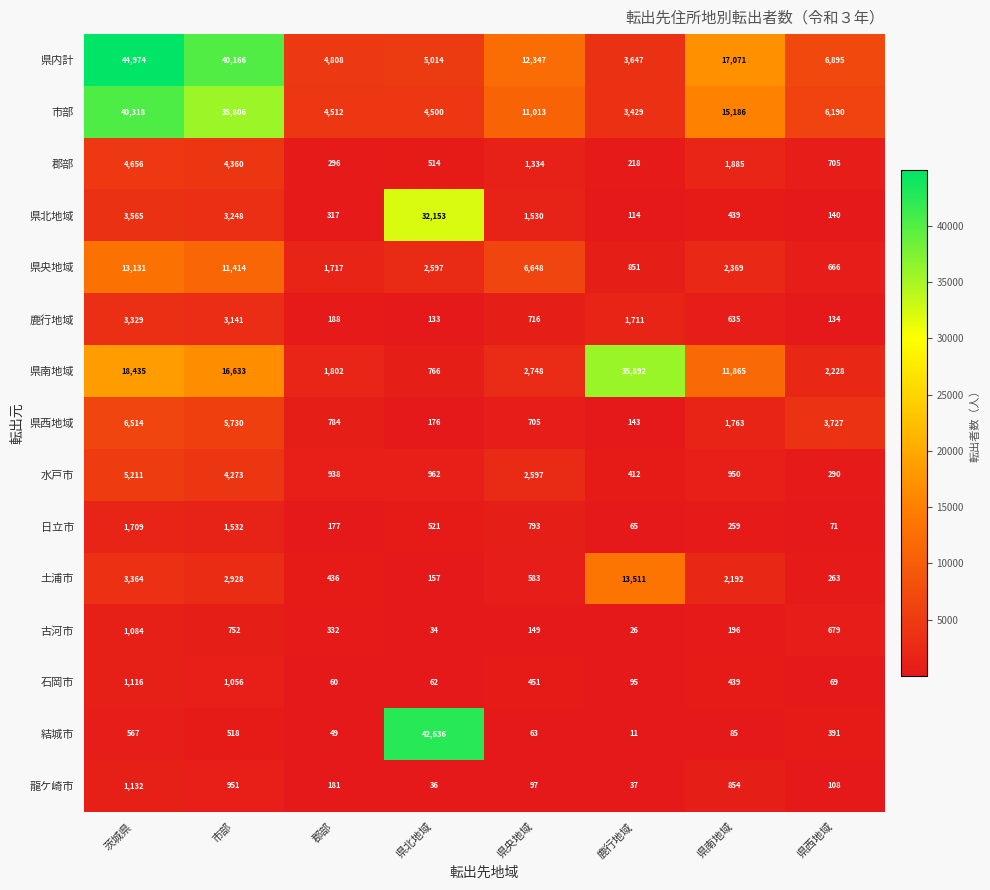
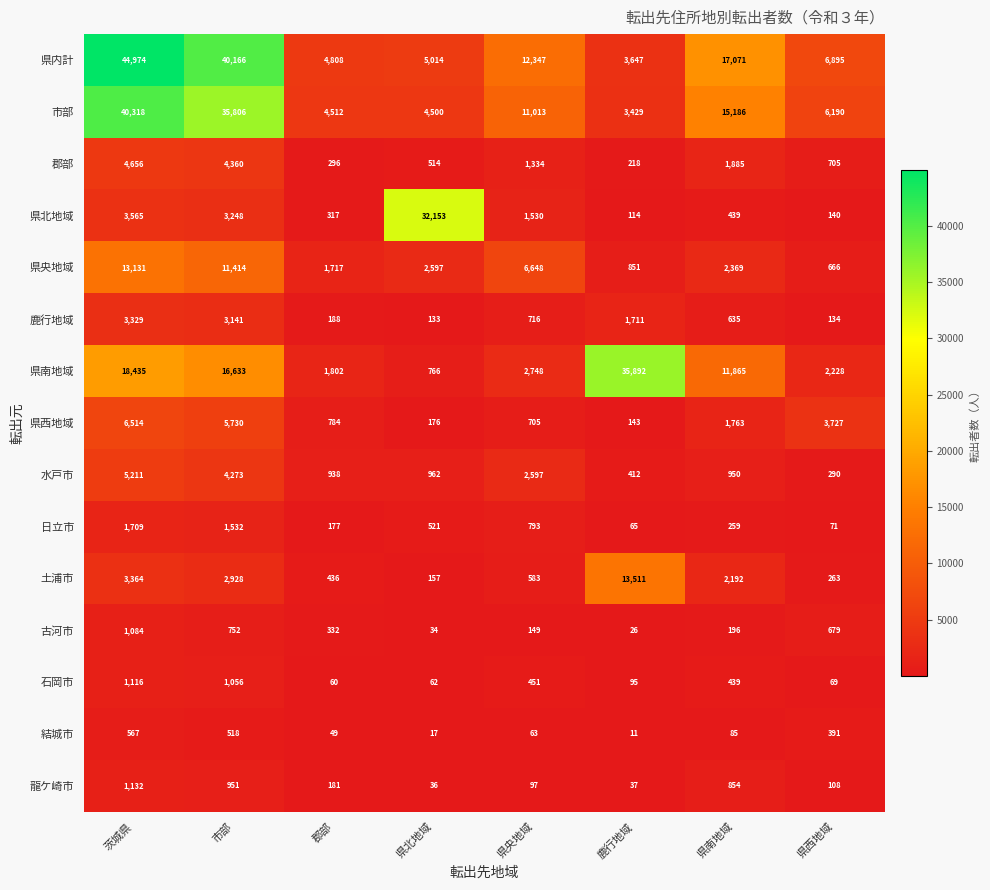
  {
    "県内計": {
      "茨城県": "44,974",
      "市部": "40,166",
      "郡部": "4,808",
      "県北地域": "5,014",
      "県央地域": "12,347",
      "鹿行地域": "3,647",
      "県南地域": "17,071",
      "県西地域": "6,895"
    },
    "市部": {
      "茨城県": "40,318",
      "市部": "35,806",
      "郡部": "4,512",
      "県北地域": "4,500",
      "県央地域": "11,013",
      "鹿行地域": "3,429",
      "県南地域": "15,186",
      "県西地域": "6,190"
    },
    "郡部": {
      "茨城県": "4,656",
      "市部": "4,360",
      "郡部": "296",
      "県北地域": "514",
      "県央地域": "1,334",
      "鹿行地域": "218",
      "県南地域": "1,885",
      "県西地域": "705"
    },
    "県北地域": {
      "茨城県": "3,565",
      "市部": "3,248",
      "郡部": "317",
      "県北地域": "32,153",
      "県央地域": "1,530",
      "鹿行地域": "114",
      "県南地域": "439",
      "県西地域": "140"
    },
    "県央地域": {
      "茨城県": "13,131",
      "市部": "11,414",
      "郡部": "1,717",
      "県北地域": "2,597",
      "県央地域": "6,648",
      "鹿行地域": "851",
      "県南地域": "2,369",
      "県西地域": "666"
    },
    "鹿行地域": {
      "茨城県": "3,329",
      "市部": "3,141",
      "郡部": "188",
      "県北地域": "133",
      "県央地域": "716",
      "鹿行地域": "1,711",
      "県南地域": "635",
      "県西地域": "134"
    },
    "県南地域": {
      "茨城県": "18,435",
      "市部": "16,633",
      "郡部": "1,802",
      "県北地域": "766",
      "県央地域": "2,748",
      "鹿行地域": "35,892",
      "県南地域": "11,865",
      "県西地域": "2,228"
    },
    "県西地域": {
      "茨城県": "6,514",
      "市部": "5,730",
      "郡部": "784",
      "県北地域": "176",
      "県央地域": "705",
      "鹿行地域": "143",
      "県南地域": "1,763",
      "県西地域": "3,727"
    },
    "水戸市": {
      "茨城県": "5,211",
      "市部": "4,273",
      "郡部": "938",
      "県北地域": "962",
      "県央地域": "2,597",
      "鹿行地域": "412",
      "県南地域": "950",
      "県西地域": "290"
    },
    "日立市": {
      "茨城県": "1,709",
      "市部": "1,532",
      "郡部": "177",
      "県北地域": "521",
      "県央地域": "793",
      "鹿行地域": "65",
      "県南地域": "259",
      "県西地域": "71"
    },
    "土浦市": {
      "茨城県": "3,364",
      "市部": "2,928",
      "郡部": "436",
      "県北地域": "157",
      "県央地域": "583",
      "鹿行地域": "13,511",
      "県南地域": "2,192",
      "県西地域": "263"
    },
    "古河市": {
      "茨城県": "1,084",
      "市部": "752",
      "郡部": "332",
      "県北地域": "34",
      "県央地域": "149",
      "鹿行地域": "26",
      "県南地域": "196",
      "県西地域": "679"
    },
    "石岡市": {
      "茨城県": "1,116",
      "市部": "1,056",
      "郡部": "60",
      "県北地域": "62",
      "県央地域": "451",
      "鹿行地域": "95",
      "県南地域": "439",
      "県西地域": "69"
    },
    "結城市": {
      "茨城県": "567",
      "市部": "518",
      "郡部": "49",
-     "県北地域": "42,636",
+     "県北地域": "17",
      "県央地域": "63",
      "鹿行地域": "11",
      "県南地域": "85",
      "県西地域": "391"
    },
    "龍ケ崎市": {
      "茨城県": "1,132",
      "市部": "951",
      "郡部": "181",
      "県北地域": "36",
      "県央地域": "97",
      "鹿行地域": "37",
      "県南地域": "854",
      "県西地域": "108"
    }
  }
